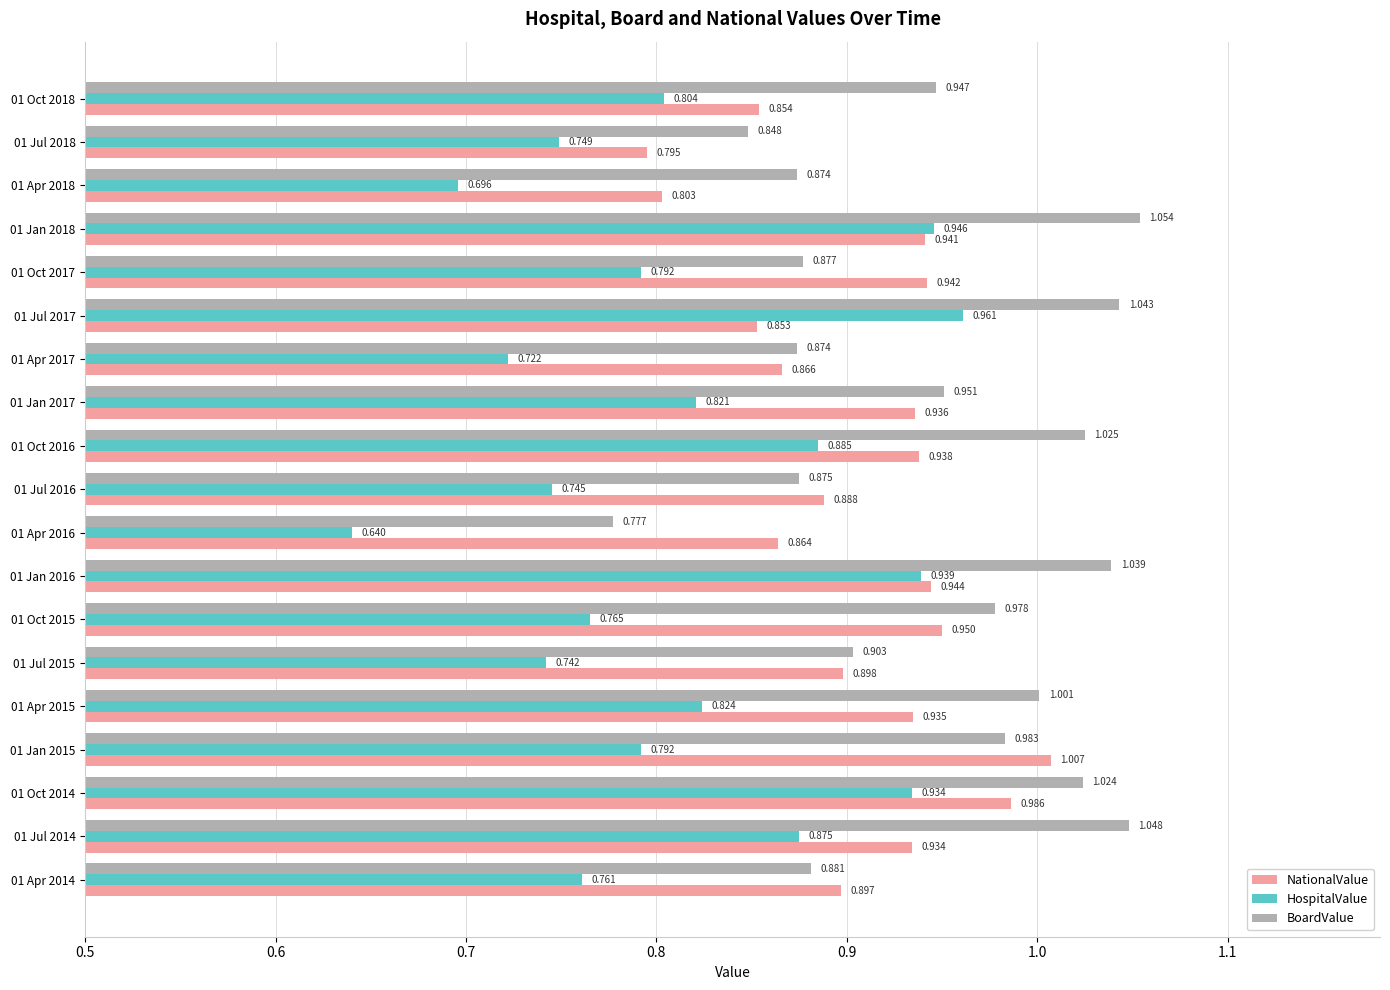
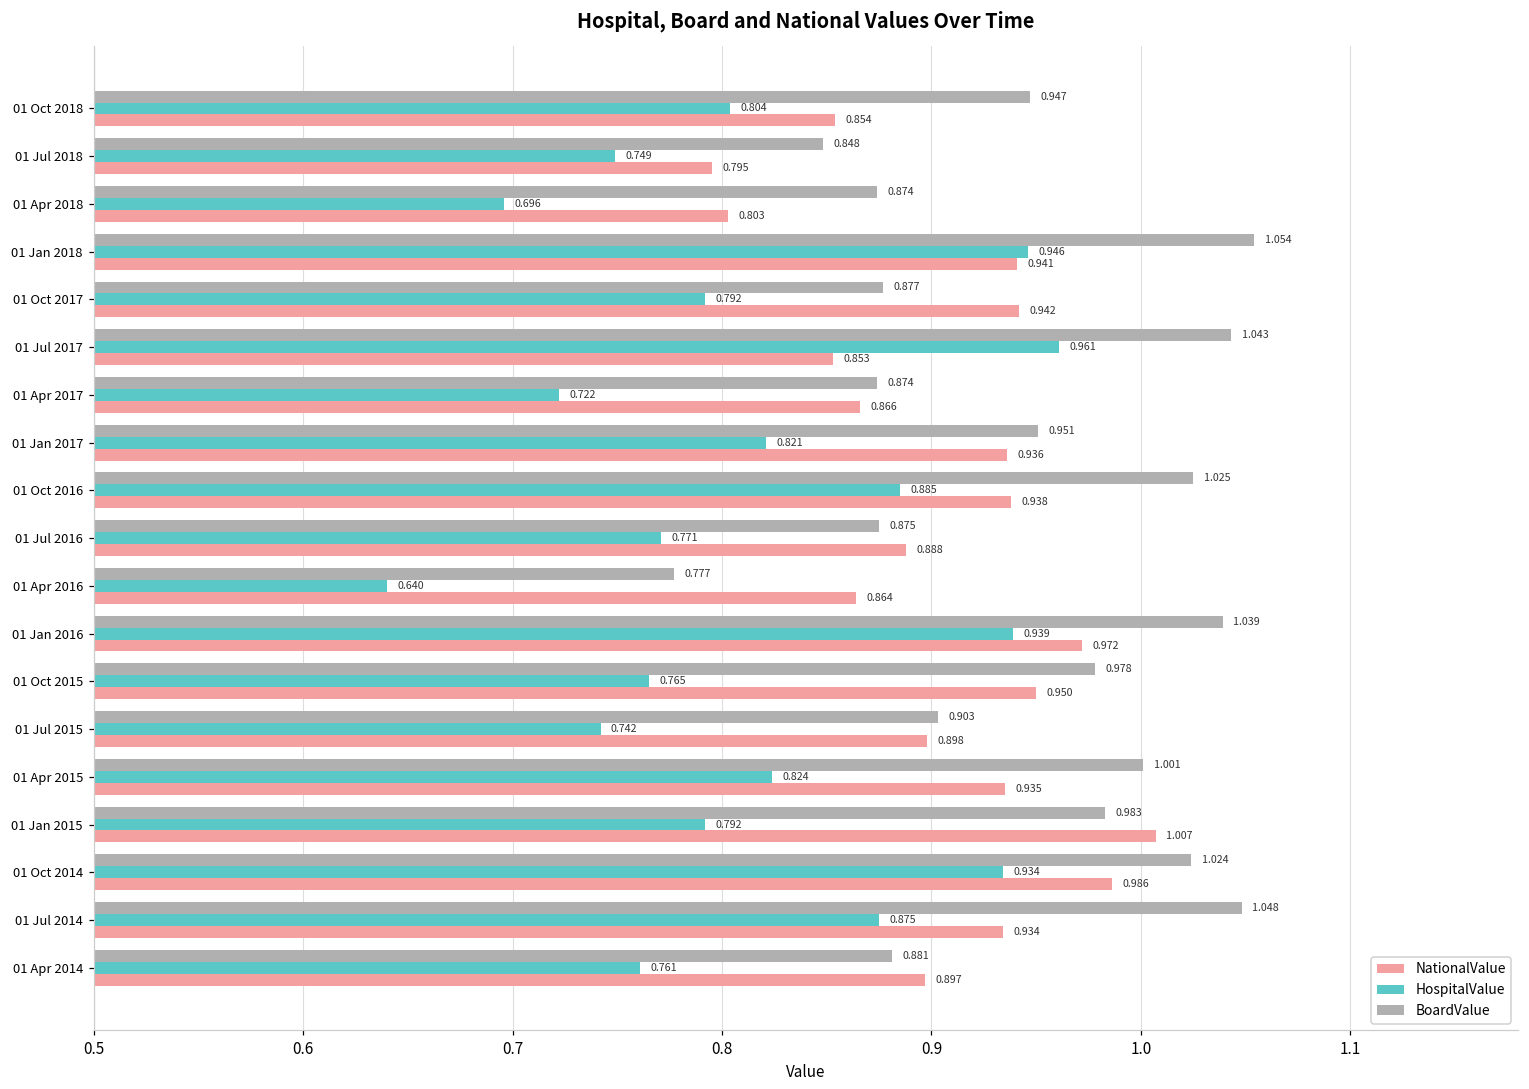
  {
    "NationalValue": {
      "01 Oct 2018": 0.854,
      "01 Jul 2018": 0.795,
      "01 Apr 2018": 0.803,
      "01 Jan 2018": 0.941,
      "01 Oct 2017": 0.942,
      "01 Jul 2017": 0.853,
      "01 Apr 2017": 0.866,
      "01 Jan 2017": 0.936,
      "01 Oct 2016": 0.938,
      "01 Jul 2016": 0.888,
      "01 Apr 2016": 0.864,
-     "01 Jan 2016": 0.944,
+     "01 Jan 2016": 0.972,
      "01 Oct 2015": 0.950,
      "01 Jul 2015": 0.898,
      "01 Apr 2015": 0.935,
      "01 Jan 2015": 1.007,
      "01 Oct 2014": 0.986,
      "01 Jul 2014": 0.934,
      "01 Apr 2014": 0.897
    },
    "HospitalValue": {
      "01 Oct 2018": 0.804,
      "01 Jul 2018": 0.749,
      "01 Apr 2018": 0.696,
      "01 Jan 2018": 0.946,
      "01 Oct 2017": 0.792,
      "01 Jul 2017": 0.961,
      "01 Apr 2017": 0.722,
      "01 Jan 2017": 0.821,
      "01 Oct 2016": 0.885,
-     "01 Jul 2016": 0.745,
+     "01 Jul 2016": 0.771,
      "01 Apr 2016": 0.640,
      "01 Jan 2016": 0.939,
      "01 Oct 2015": 0.765,
      "01 Jul 2015": 0.742,
      "01 Apr 2015": 0.824,
      "01 Jan 2015": 0.792,
      "01 Oct 2014": 0.934,
      "01 Jul 2014": 0.875,
      "01 Apr 2014": 0.761
    },
    "BoardValue": {
      "01 Oct 2018": 0.947,
      "01 Jul 2018": 0.848,
      "01 Apr 2018": 0.874,
      "01 Jan 2018": 1.054,
      "01 Oct 2017": 0.877,
      "01 Jul 2017": 1.043,
      "01 Apr 2017": 0.874,
      "01 Jan 2017": 0.951,
      "01 Oct 2016": 1.025,
      "01 Jul 2016": 0.875,
      "01 Apr 2016": 0.777,
      "01 Jan 2016": 1.039,
      "01 Oct 2015": 0.978,
      "01 Jul 2015": 0.903,
      "01 Apr 2015": 1.001,
      "01 Jan 2015": 0.983,
      "01 Oct 2014": 1.024,
      "01 Jul 2014": 1.048,
      "01 Apr 2014": 0.881
    }
  }
